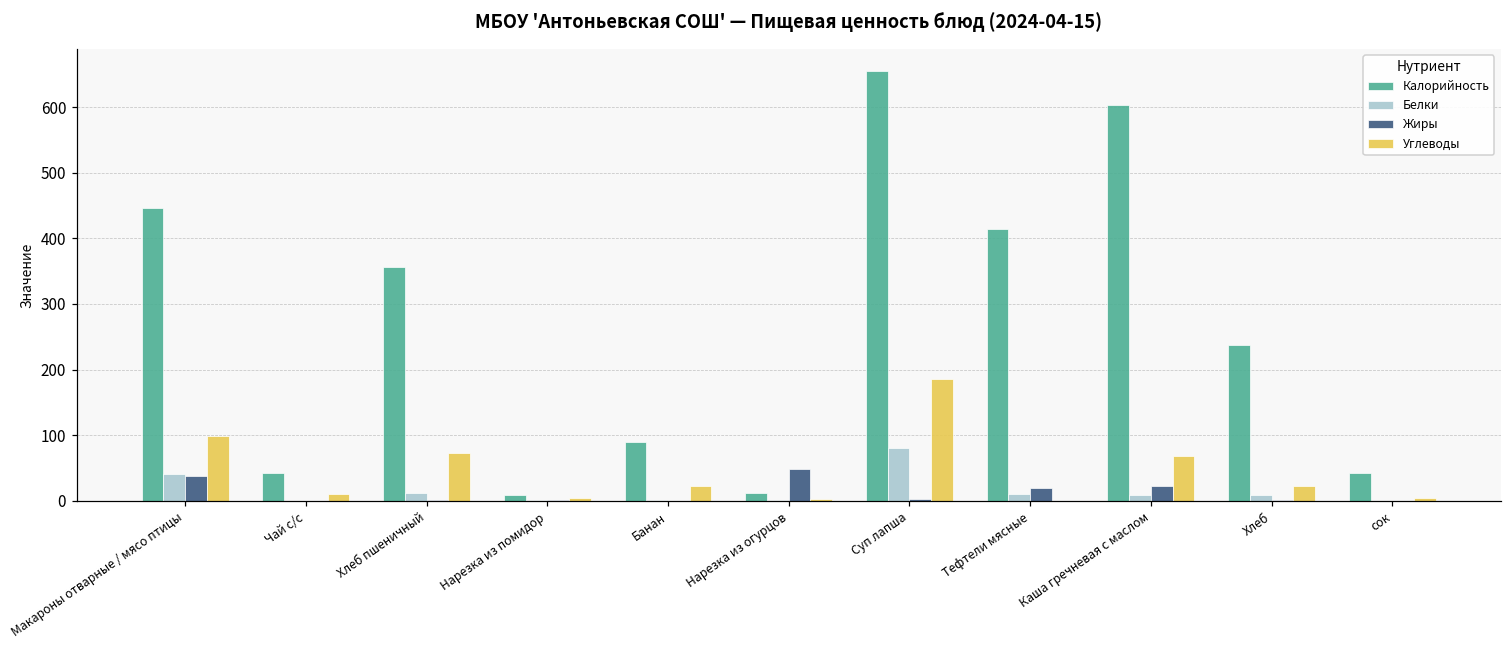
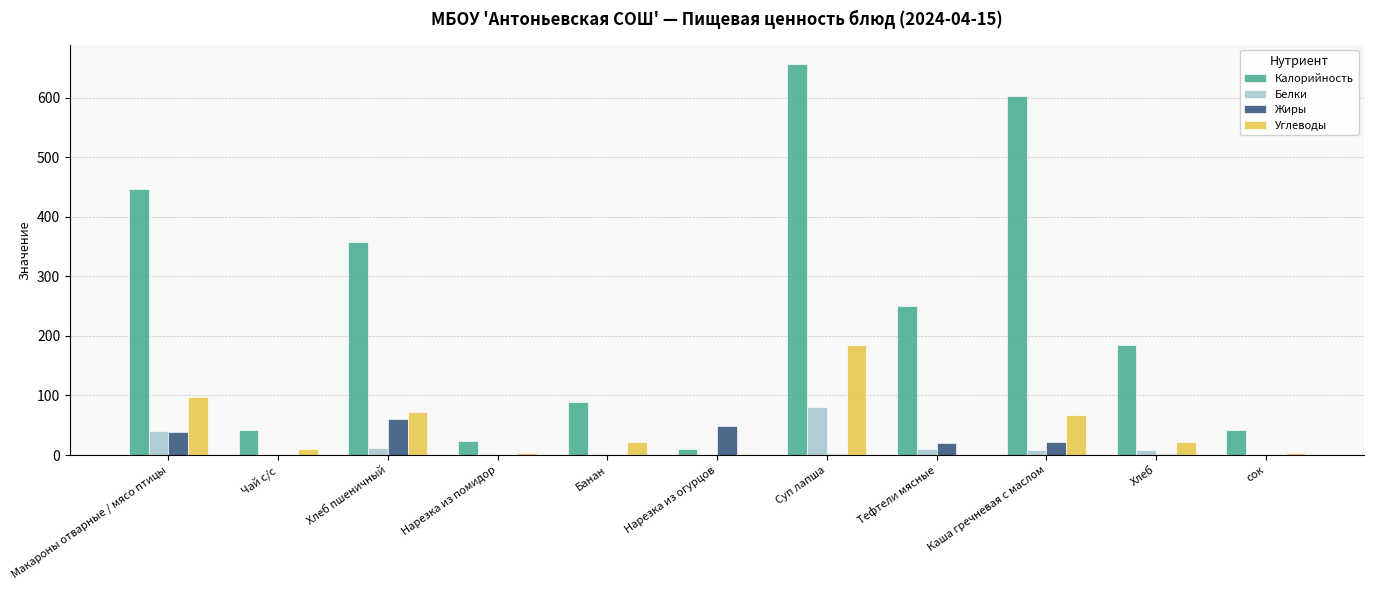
  {
    "Калорийность": {
      "Макароны отварные / мясо птицы": 450,
      "Чай с/с": 40,
      "Хлеб пшеничный": 360,
-     "Нарезка из помидор": 10,
+     "Нарезка из помидор": 20,
      "Банан": 90,
      "Нарезка из огурцов": 10,
      "Суп лапша": 660,
-     "Тефтели мясные": 410,
+     "Тефтели мясные": 250,
      "Каша гречневая с маслом": 600,
-     "Хлеб": 240,
+     "Хлеб": 180,
      "сок": 40
    },
    "Белки": {
      "Макароны отварные / мясо птицы": 40,
      "Чай с/с": 0,
      "Хлеб пшеничный": 10,
      "Суп лапша": 80,
      "Тефтели мясные": 10,
      "Каша гречневая с маслом": 10,
      "Хлеб": 10,
      "сок": 0
    },
    "Жиры": {
      "Макароны отварные / мясо птицы": 40,
      "Чай с/с": 0,
-     "Хлеб пшеничный": 0,
+     "Хлеб пшеничный": 60,
      "Нарезка из огурцов": 50,
      "Тефтели мясные": 20,
      "Каша гречневая с маслом": 20,
      "сок": 0
    },
    "Углеводы": {
      "Макароны отварные / мясо птицы": 100,
      "Чай с/с": 10,
      "Хлеб пшеничный": 70,
      "Банан": 20,
      "Суп лапша": 190,
      "Тефтели мясные": 0,
      "Каша гречневая с маслом": 70,
      "Хлеб": 20
    }
  }
